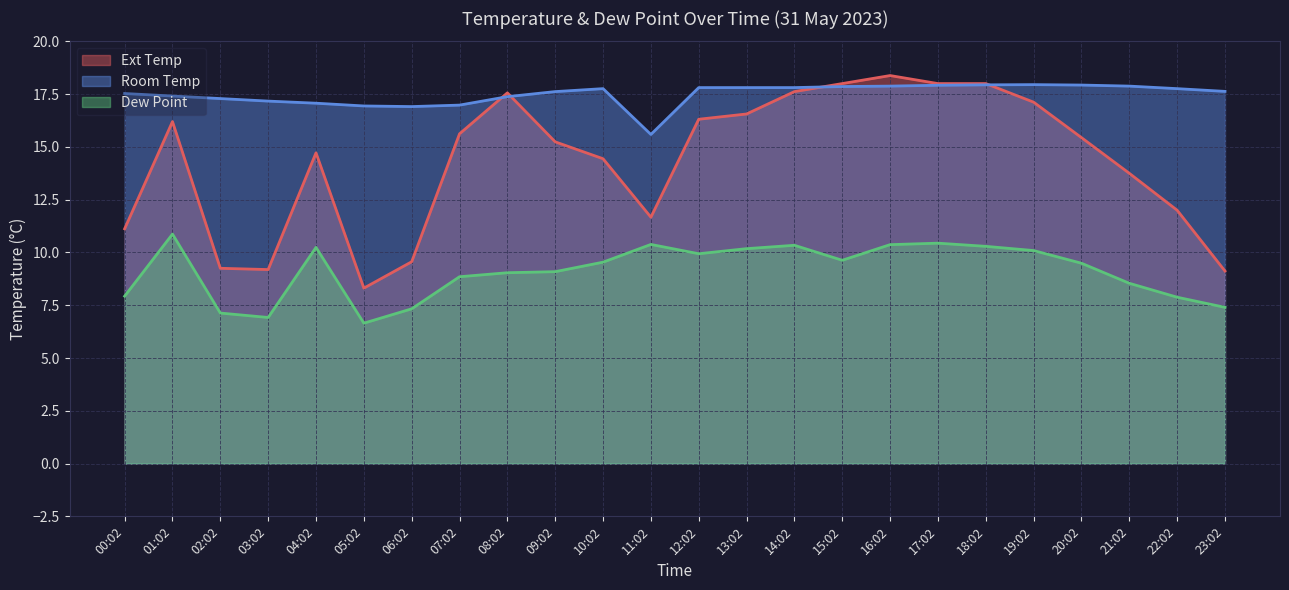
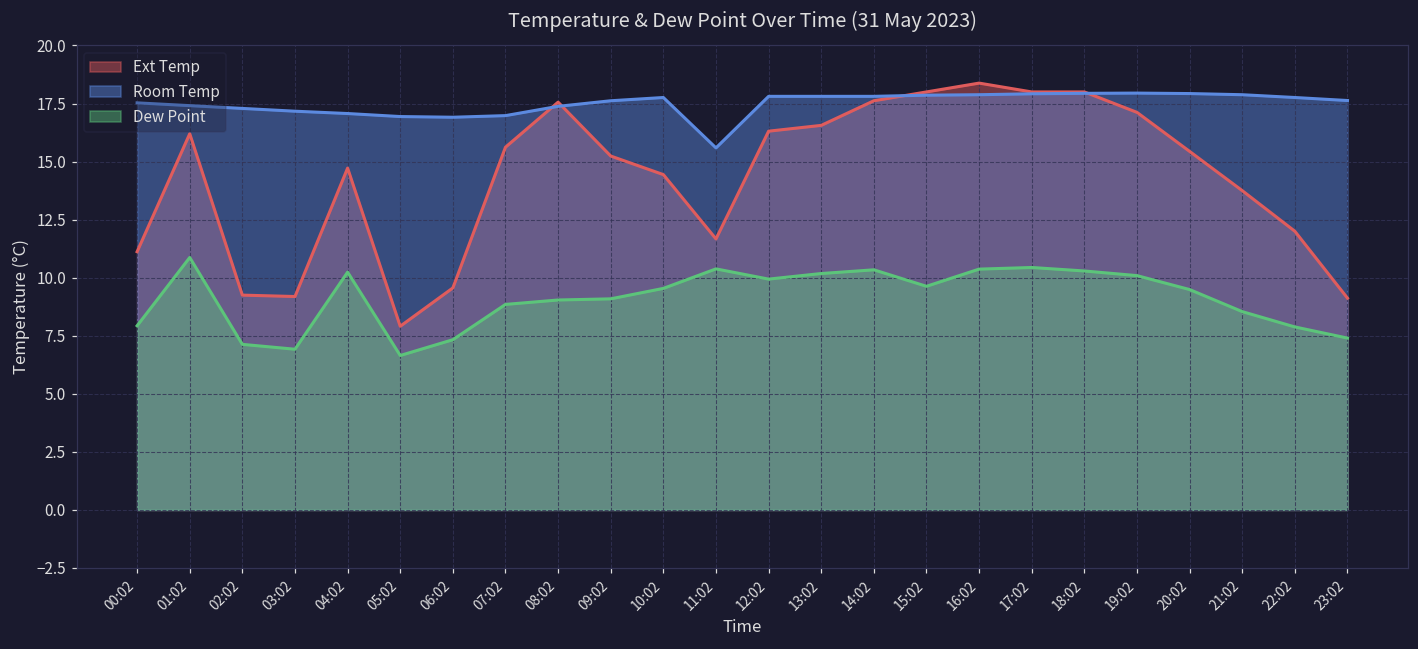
  {
    "Ext Temp": {
      "00:02": 11.1,
      "01:02": 16.2,
      "02:02": 9.3,
      "03:02": 9.2,
      "04:02": 14.7,
-     "05:02": 8.3,
+     "05:02": 7.9,
      "06:02": 9.6,
      "07:02": 15.6,
      "08:02": 17.6,
      "09:02": 15.2,
      "10:02": 14.4,
      "11:02": 11.7,
      "12:02": 16.3,
      "13:02": 16.6,
      "14:02": 17.6,
      "15:02": 18.0,
      "16:02": 18.4,
      "19:02": 17.1,
      "20:02": 15.4,
      "21:02": 13.8,
      "22:02": 12.0,
      "23:02": 9.1
    },
    "Room Temp": {
      "02:02": 17.3,
      "03:02": 17.2,
      "04:02": 17.1,
      "05:02": 16.9,
      "06:02": 16.9,
      "07:02": 17.0,
      "08:02": 17.4,
      "09:02": 17.6,
      "10:02": 17.8,
      "11:02": 15.6,
      "12:02": 17.8,
      "13:02": 17.8,
      "14:02": 17.8,
      "15:02": 17.9,
      "16:02": 17.9,
      "19:02": 18.0,
      "20:02": 17.9,
      "21:02": 17.9,
      "22:02": 17.8,
      "23:02": 17.6
    },
    "Dew Point": {
      "00:02": 7.9,
      "01:02": 10.9,
      "02:02": 7.1,
      "03:02": 6.9,
      "04:02": 10.2,
      "05:02": 6.7,
      "06:02": 7.3,
      "07:02": 8.9,
      "08:02": 9.0,
      "09:02": 9.1,
      "10:02": 9.5,
      "11:02": 10.4,
      "12:02": 9.9,
      "13:02": 10.2,
      "14:02": 10.3,
      "15:02": 9.6,
      "16:02": 10.4,
      "17:02": 10.4,
      "18:02": 10.3,
      "19:02": 10.1,
      "20:02": 9.5,
      "21:02": 8.5,
      "22:02": 7.9,
      "23:02": 7.4
    }
  }
